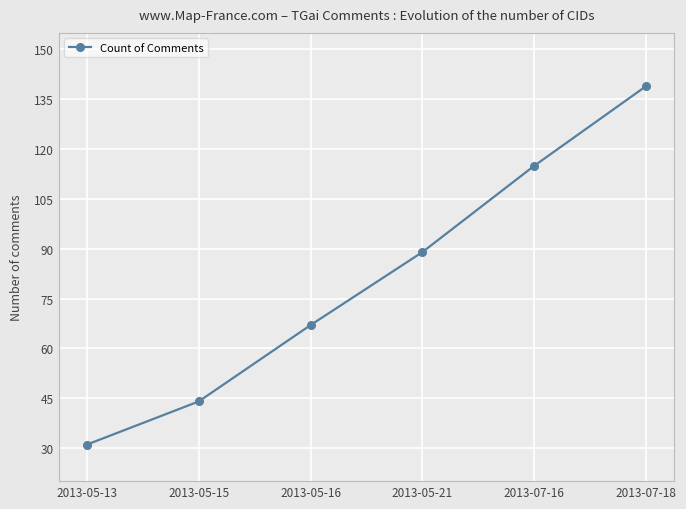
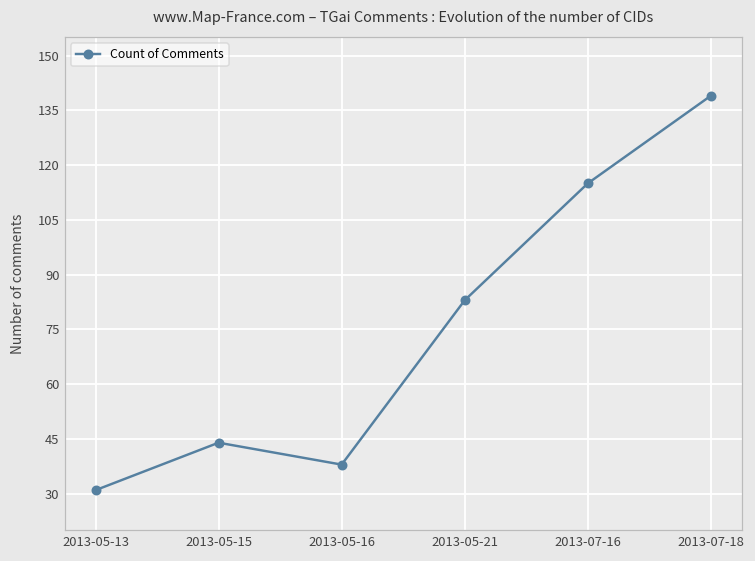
  {
    "2013-05-13": 31,
    "2013-05-15": 44,
-   "2013-05-16": 67,
-   "2013-05-21": 89,
+   "2013-05-16": 38,
+   "2013-05-21": 83,
    "2013-07-16": 115,
    "2013-07-18": 139
  }
